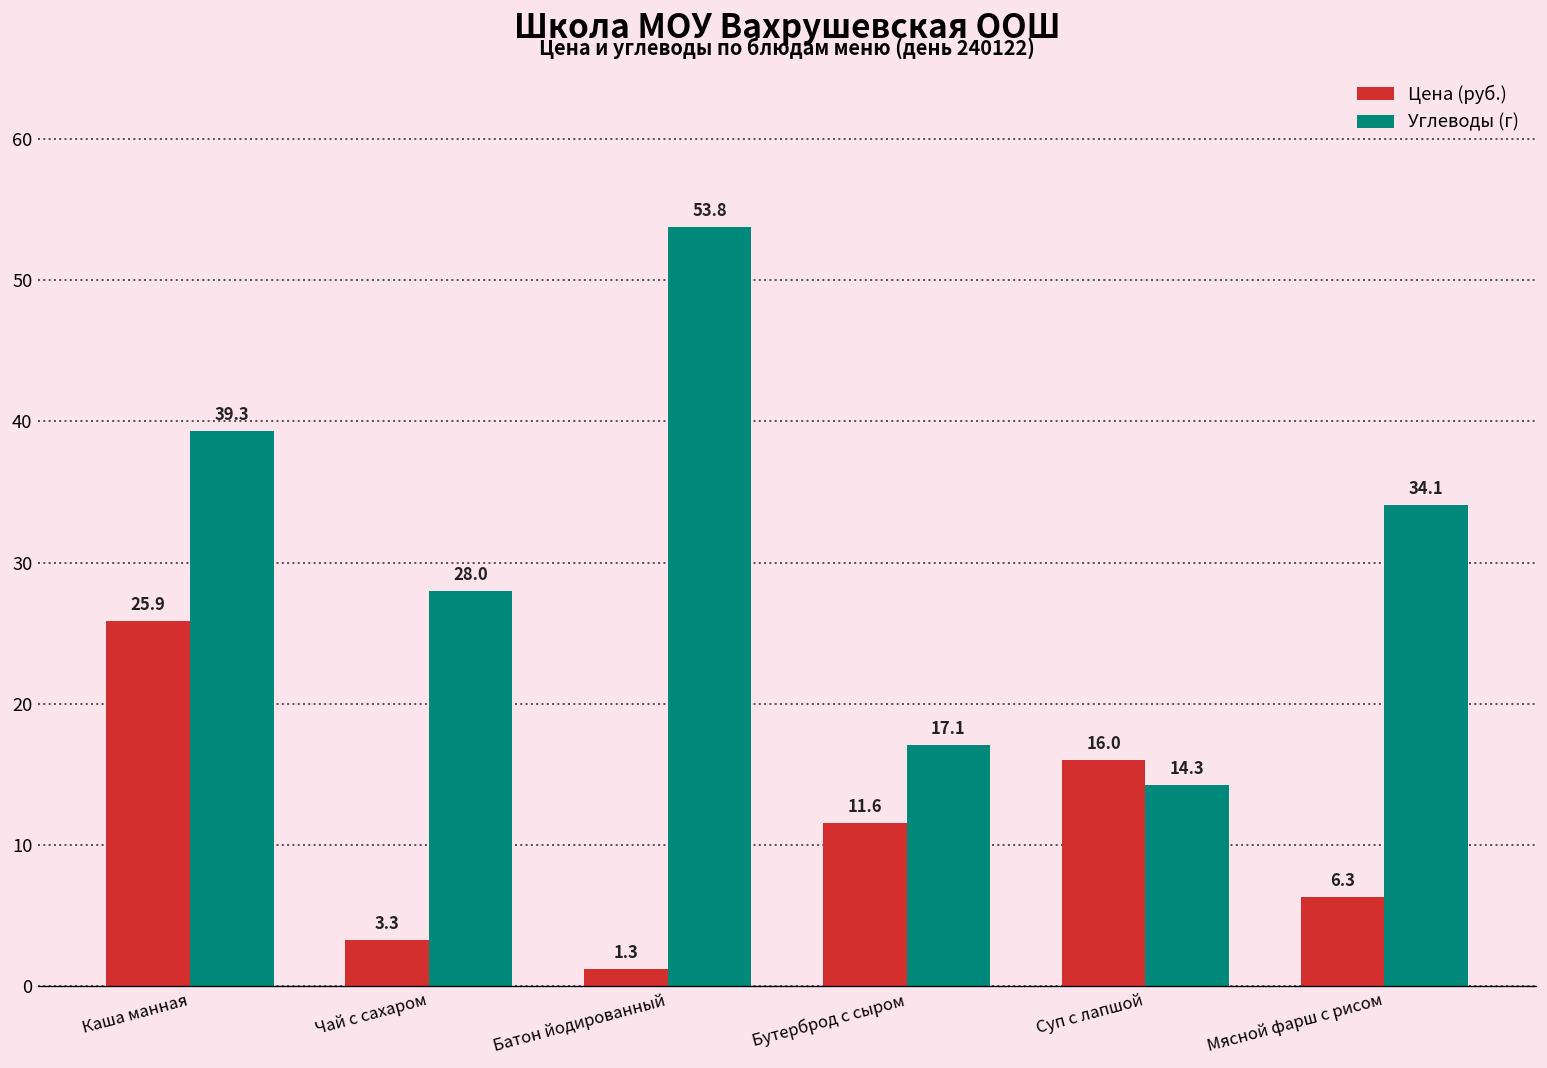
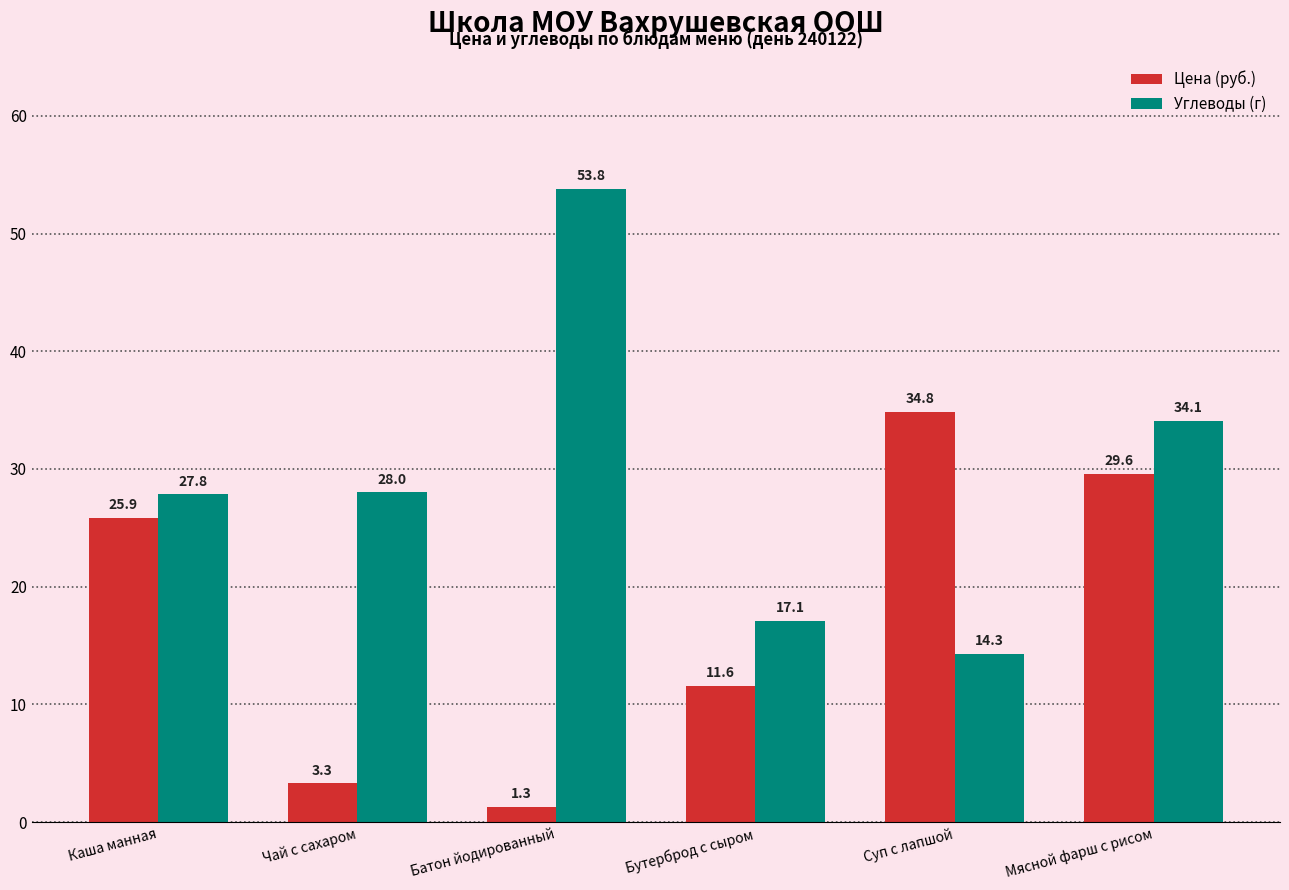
  {
    "Цена (руб.)": {
      "Каша манная": 25.9,
      "Чай с сахаром": 3.3,
      "Батон йодированный": 1.3,
      "Бутерброд с сыром": 11.6,
-     "Суп с лапшой": 16.0,
-     "Мясной фарш с рисом": 6.3
+     "Суп с лапшой": 34.8,
+     "Мясной фарш с рисом": 29.6
    },
    "Углеводы (г)": {
-     "Каша манная": 39.3,
+     "Каша манная": 27.8,
      "Чай с сахаром": 28.0,
      "Батон йодированный": 53.8,
      "Бутерброд с сыром": 17.1,
      "Суп с лапшой": 14.3,
      "Мясной фарш с рисом": 34.1
    }
  }
